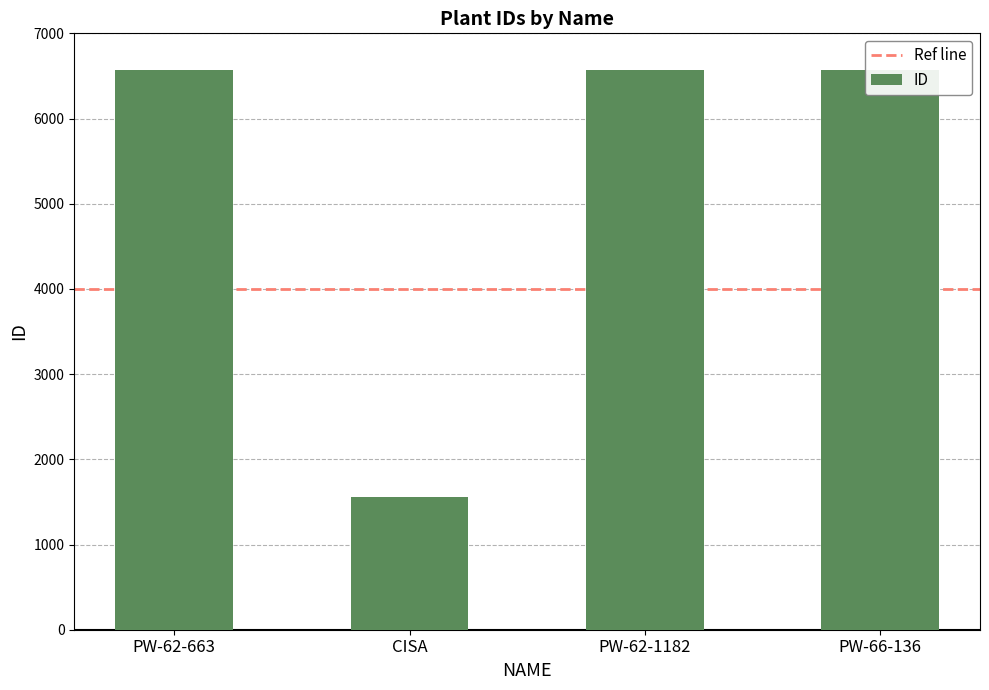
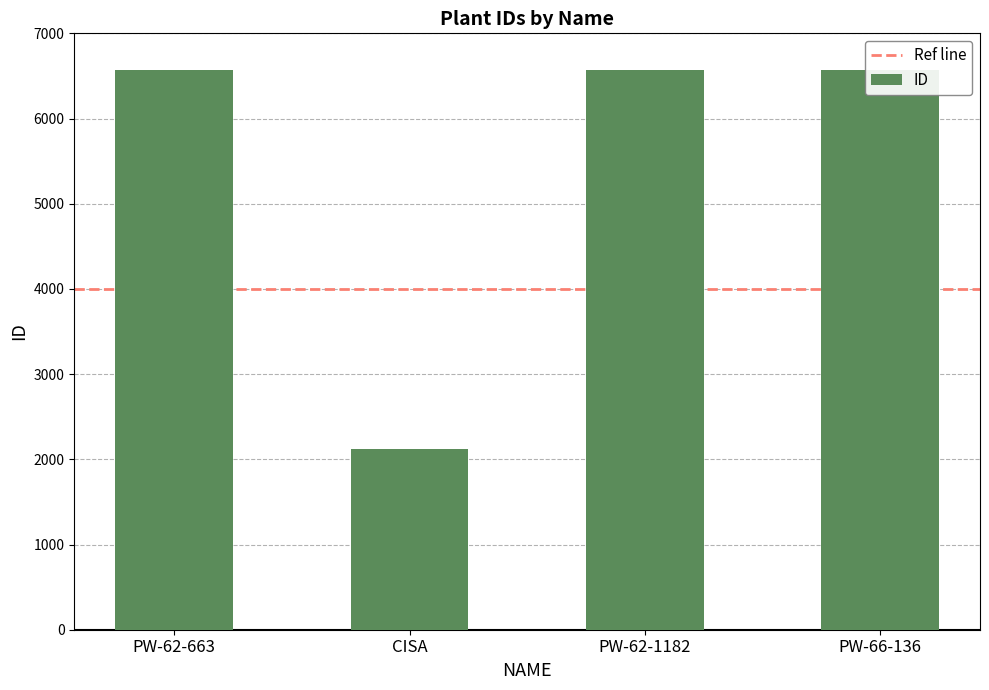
  {
    "PW-62-663": 6600,
-   "CISA": 1600,
+   "CISA": 2100,
    "PW-62-1182": 6600
  }
